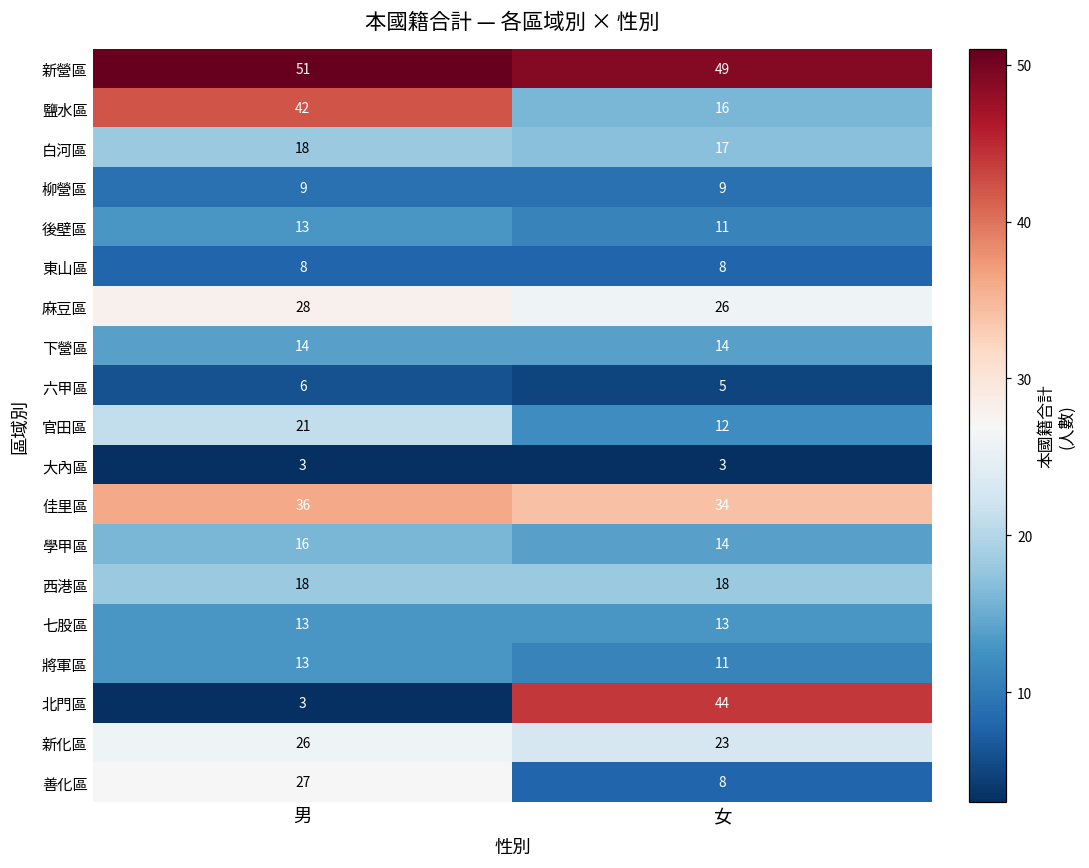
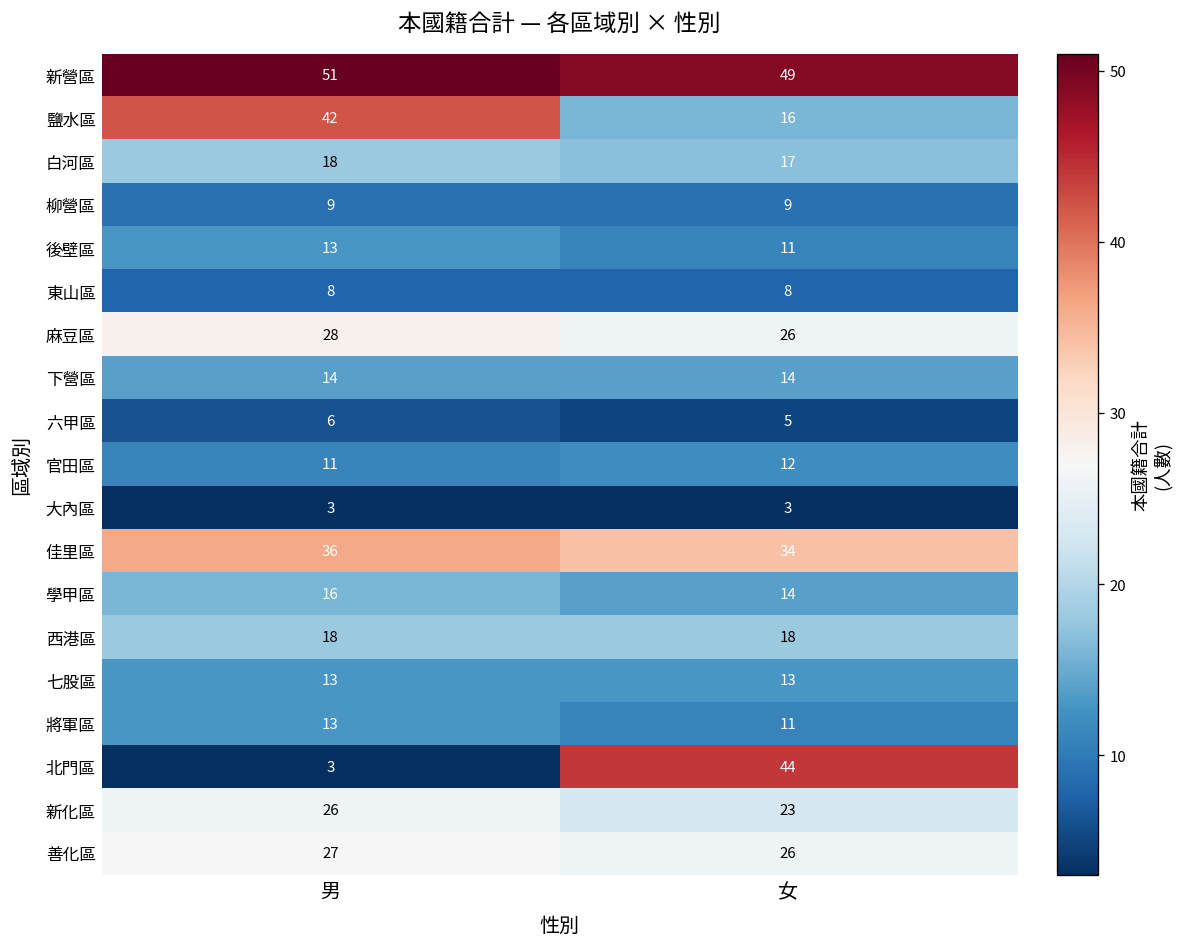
  {
    "新營區": {
      "男": 51,
      "女": 49
    },
    "鹽水區": {
      "男": 42,
      "女": 16
    },
    "白河區": {
      "男": 18,
      "女": 17
    },
    "柳營區": {
      "男": 9,
      "女": 9
    },
    "後壁區": {
      "男": 13,
      "女": 11
    },
    "東山區": {
      "男": 8,
      "女": 8
    },
    "麻豆區": {
      "男": 28,
      "女": 26
    },
    "下營區": {
      "男": 14,
      "女": 14
    },
    "六甲區": {
      "男": 6,
      "女": 5
    },
    "官田區": {
-     "男": 21,
+     "男": 11,
      "女": 12
    },
    "大內區": {
      "男": 3,
      "女": 3
    },
    "佳里區": {
      "男": 36,
      "女": 34
    },
    "學甲區": {
      "男": 16,
      "女": 14
    },
    "西港區": {
      "男": 18,
      "女": 18
    },
    "七股區": {
      "男": 13,
      "女": 13
    },
    "將軍區": {
      "男": 13,
      "女": 11
    },
    "北門區": {
      "男": 3,
      "女": 44
    },
    "新化區": {
      "男": 26,
      "女": 23
    },
    "善化區": {
      "男": 27,
-     "女": 8
+     "女": 26
    }
  }
